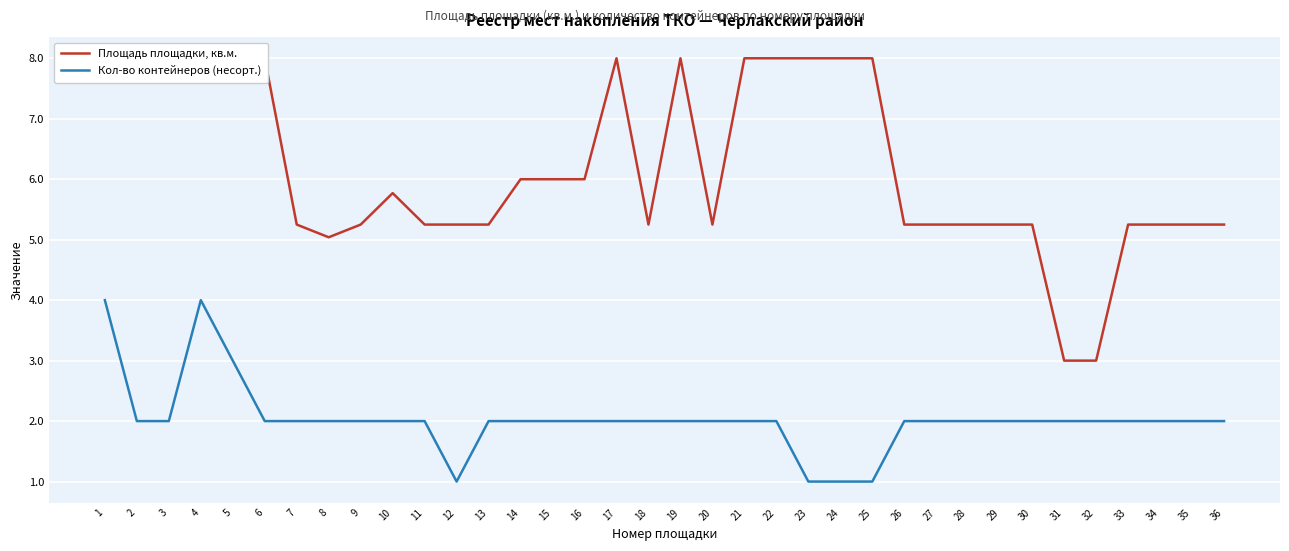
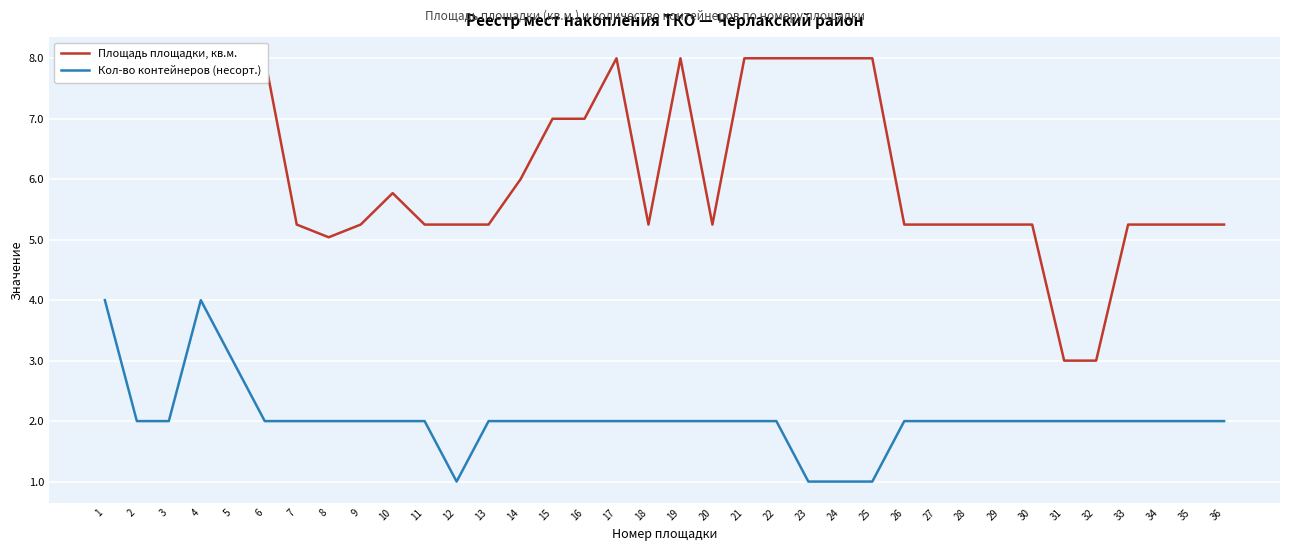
  {
    "Площадь площадки, кв.м.": {
      "7": 5.3,
      "8": 5,
      "9": 5.3,
      "10": 5.8,
      "11": 5.3,
      "12": 5.3,
      "13": 5.3,
      "14": 6,
-     "15": 6,
-     "16": 6,
+     "15": 7,
+     "16": 7,
      "17": 8,
      "18": 5.3,
      "19": 8,
      "20": 5.3,
      "21": 8,
      "22": 8,
      "23": 8,
      "24": 8,
      "25": 8,
      "26": 5.3,
      "27": 5.3,
      "28": 5.3,
      "29": 5.3,
      "30": 5.3,
      "31": 3,
      "32": 3,
      "33": 5.3,
      "34": 5.3,
      "35": 5.3,
      "36": 5.3
    },
    "Кол-во контейнеров (несорт.)": {
      "1": 4,
      "2": 2,
      "3": 2,
      "4": 4,
      "5": 3,
      "6": 2,
      "7": 2,
      "8": 2,
      "9": 2,
      "10": 2,
      "11": 2,
      "12": 1,
      "13": 2,
      "14": 2,
      "15": 2,
      "16": 2,
      "17": 2,
      "18": 2,
      "19": 2,
      "20": 2,
      "21": 2,
      "22": 2,
      "23": 1,
      "24": 1,
      "25": 1,
      "26": 2,
      "27": 2,
      "28": 2,
      "29": 2,
      "30": 2,
      "31": 2,
      "32": 2,
      "33": 2,
      "34": 2,
      "35": 2,
      "36": 2
    }
  }
